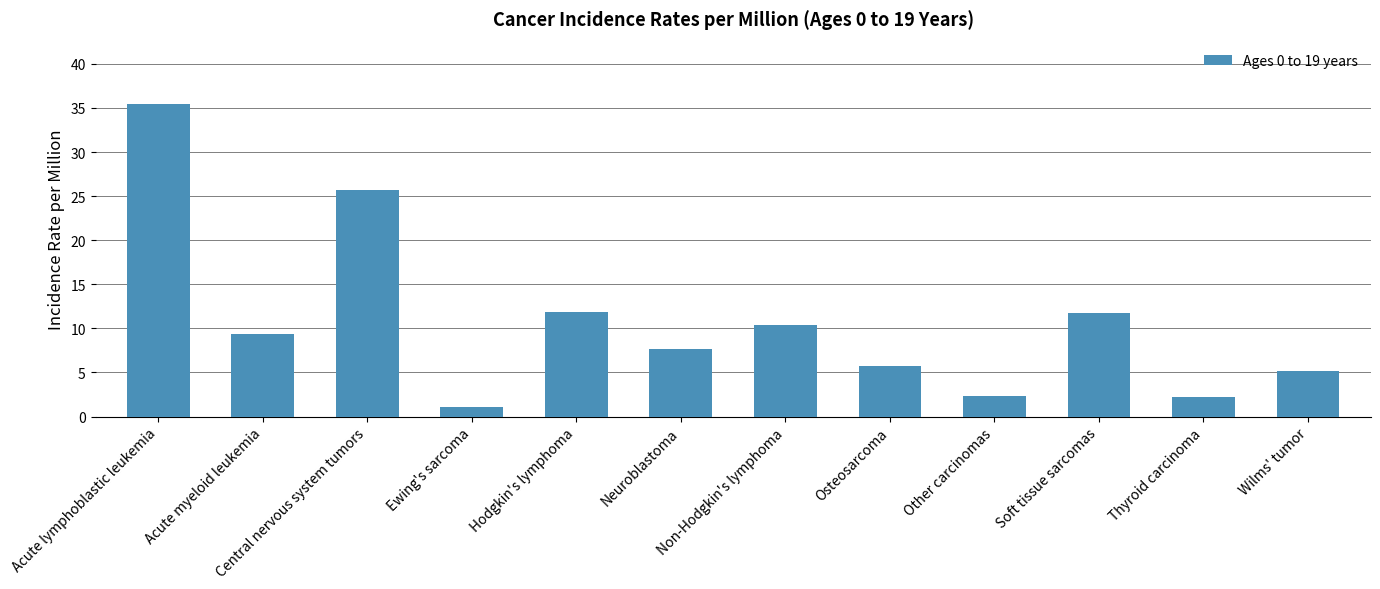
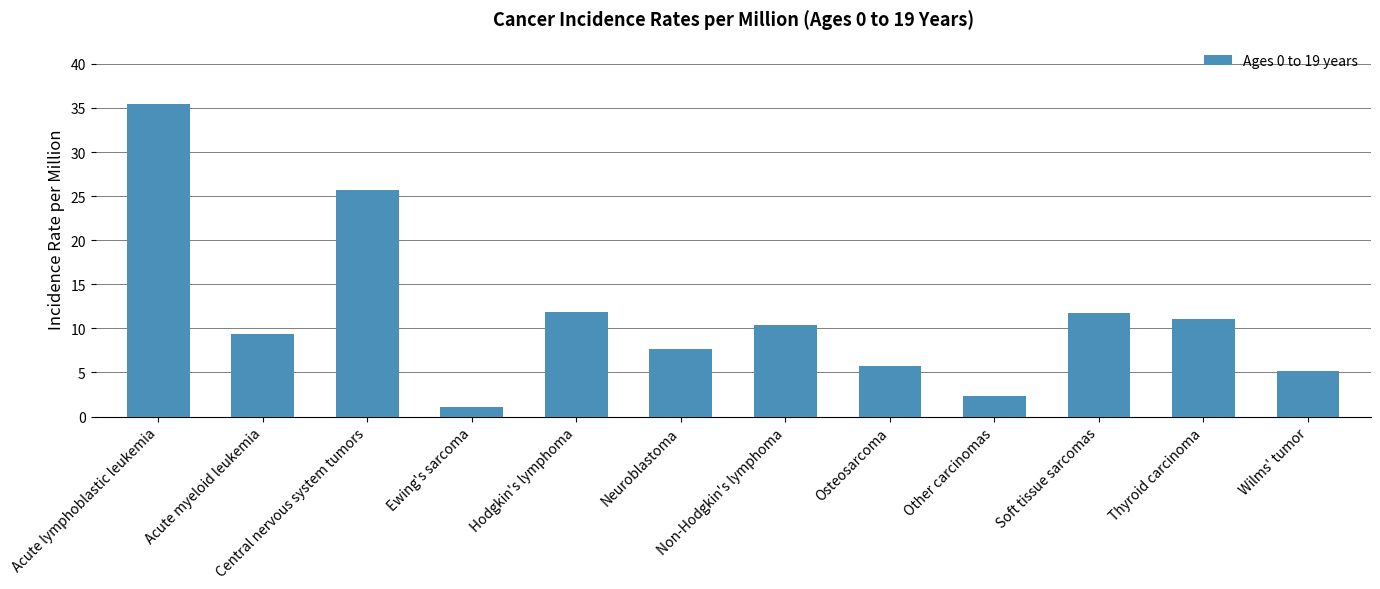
  {
    "Acute lymphoblastic leukemia": 35,
    "Acute myeloid leukemia": 9,
    "Central nervous system tumors": 26,
    "Ewing's sarcoma": 1,
    "Hodgkin's lymphoma": 12,
    "Neuroblastoma": 8,
    "Non-Hodgkin's lymphoma": 10,
    "Osteosarcoma": 6,
    "Other carcinomas": 2,
    "Soft tissue sarcomas": 12,
-   "Thyroid carcinoma": 2,
+   "Thyroid carcinoma": 11,
    "Wilms' tumor": 5
  }
